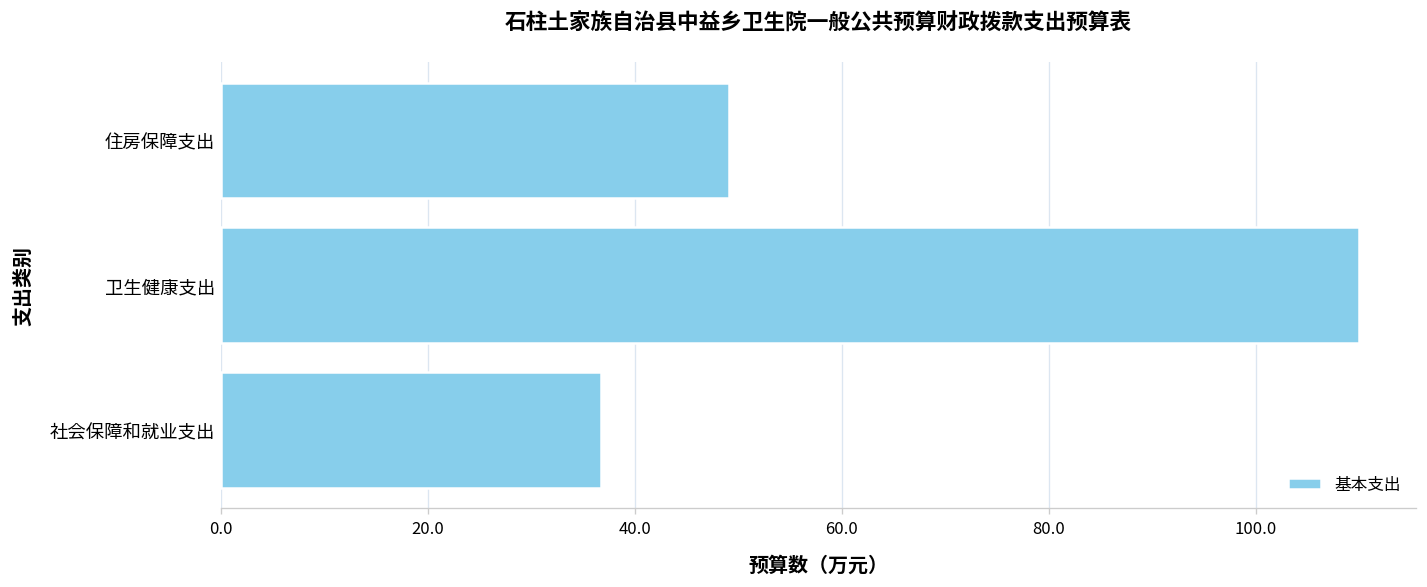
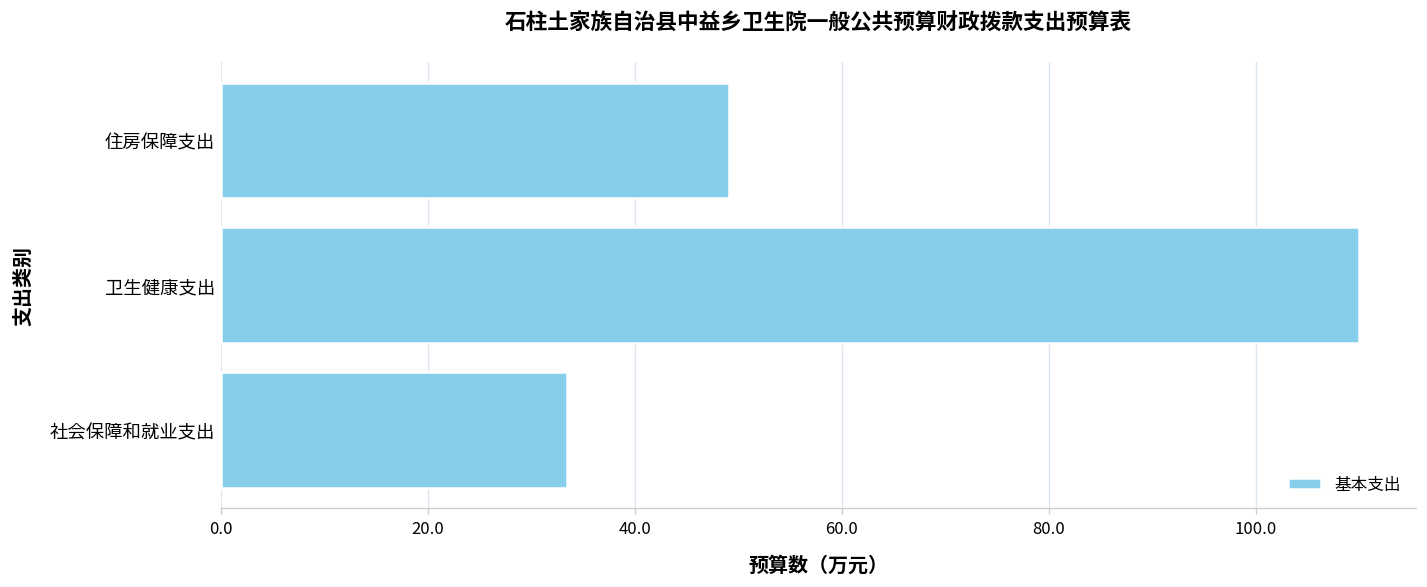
  {
    "住房保障支出": 49,
    "卫生健康支出": 110,
-   "社会保障和就业支出": 37
+   "社会保障和就业支出": 33
  }
